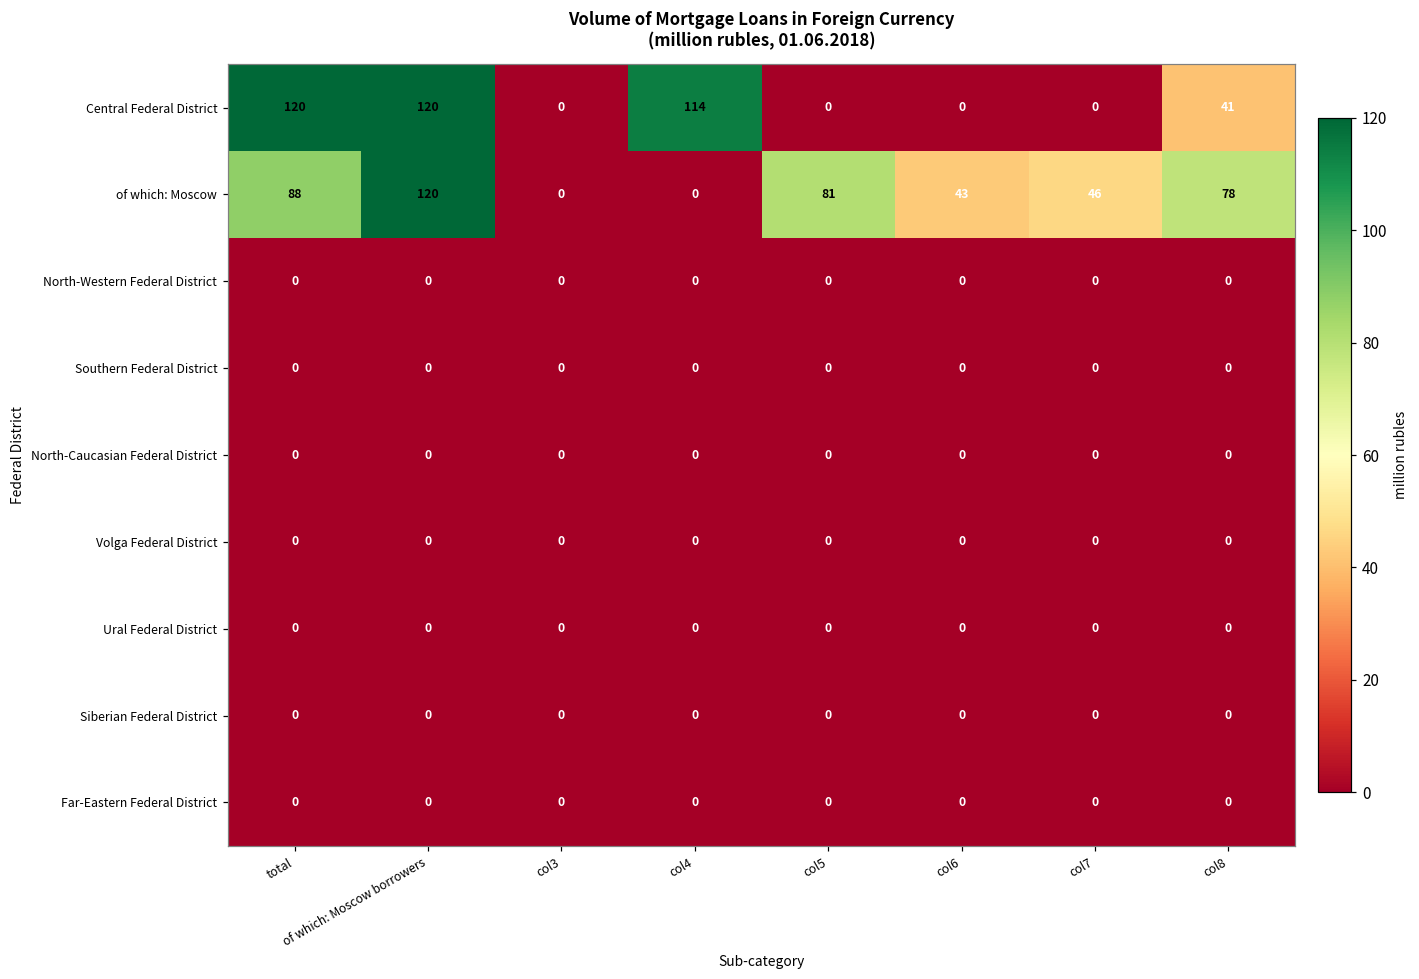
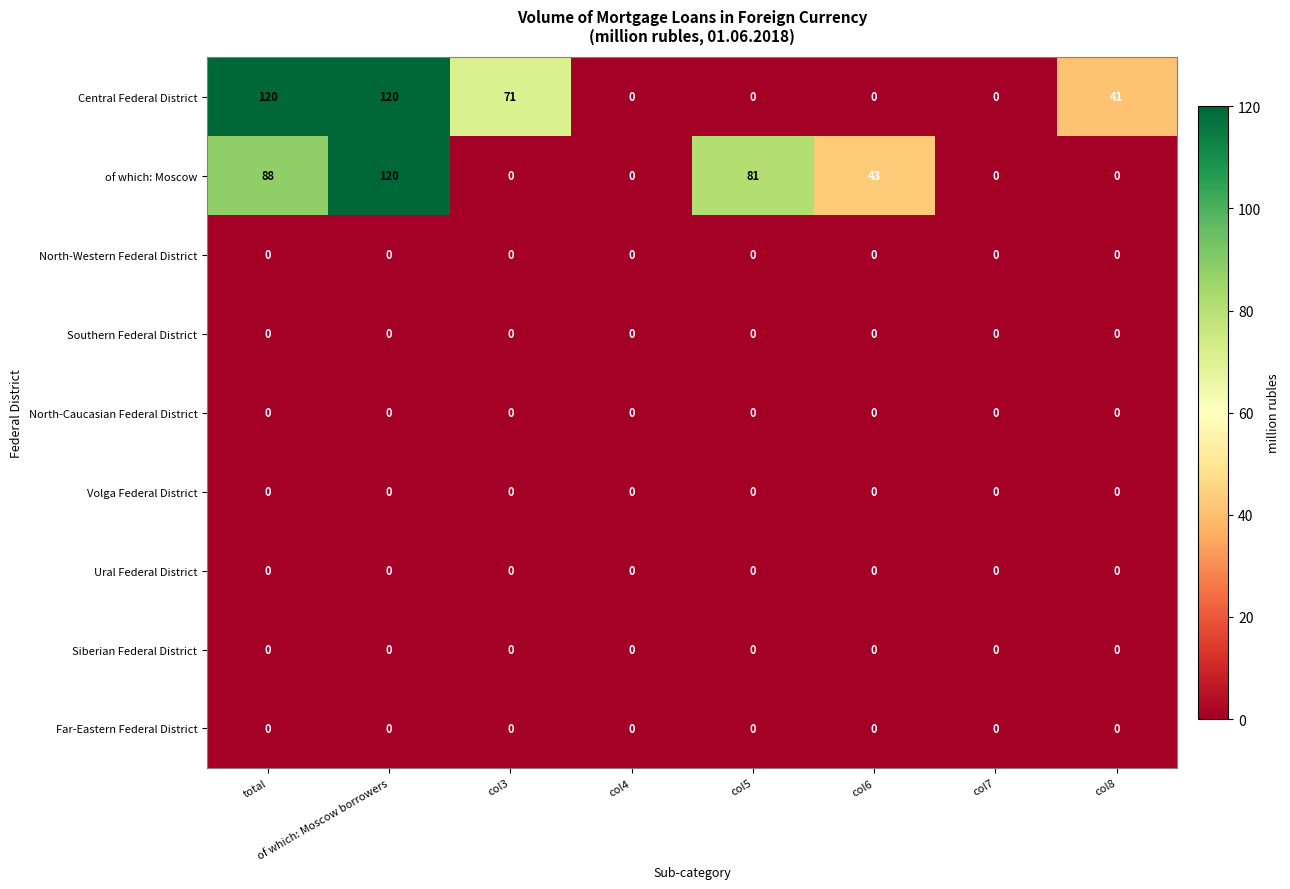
  {
    "Central Federal District": {
      "total": 120,
      "of which: Moscow borrowers": 120,
-     "col3": 0,
-     "col4": 114,
+     "col3": 71,
+     "col4": 0,
      "col5": 0,
      "col6": 0,
      "col7": 0,
      "col8": 41
    },
    "of which: Moscow": {
      "total": 88,
      "of which: Moscow borrowers": 120,
      "col3": 0,
      "col4": 0,
      "col5": 81,
      "col6": 43,
-     "col7": 46,
-     "col8": 78
+     "col7": 0,
+     "col8": 0
    },
    "North-Western Federal District": {
      "total": 0,
      "of which: Moscow borrowers": 0,
      "col3": 0,
      "col4": 0,
      "col5": 0,
      "col6": 0,
      "col7": 0,
      "col8": 0
    },
    "Southern Federal District": {
      "total": 0,
      "of which: Moscow borrowers": 0,
      "col3": 0,
      "col4": 0,
      "col5": 0,
      "col6": 0,
      "col7": 0,
      "col8": 0
    },
    "North-Caucasian Federal District": {
      "total": 0,
      "of which: Moscow borrowers": 0,
      "col3": 0,
      "col4": 0,
      "col5": 0,
      "col6": 0,
      "col7": 0,
      "col8": 0
    },
    "Volga Federal District": {
      "total": 0,
      "of which: Moscow borrowers": 0,
      "col3": 0,
      "col4": 0,
      "col5": 0,
      "col6": 0,
      "col7": 0,
      "col8": 0
    },
    "Ural Federal District": {
      "total": 0,
      "of which: Moscow borrowers": 0,
      "col3": 0,
      "col4": 0,
      "col5": 0,
      "col6": 0,
      "col7": 0,
      "col8": 0
    },
    "Siberian Federal District": {
      "total": 0,
      "of which: Moscow borrowers": 0,
      "col3": 0,
      "col4": 0,
      "col5": 0,
      "col6": 0,
      "col7": 0,
      "col8": 0
    },
    "Far-Eastern Federal District": {
      "total": 0,
      "of which: Moscow borrowers": 0,
      "col3": 0,
      "col4": 0,
      "col5": 0,
      "col6": 0,
      "col7": 0,
      "col8": 0
    }
  }
